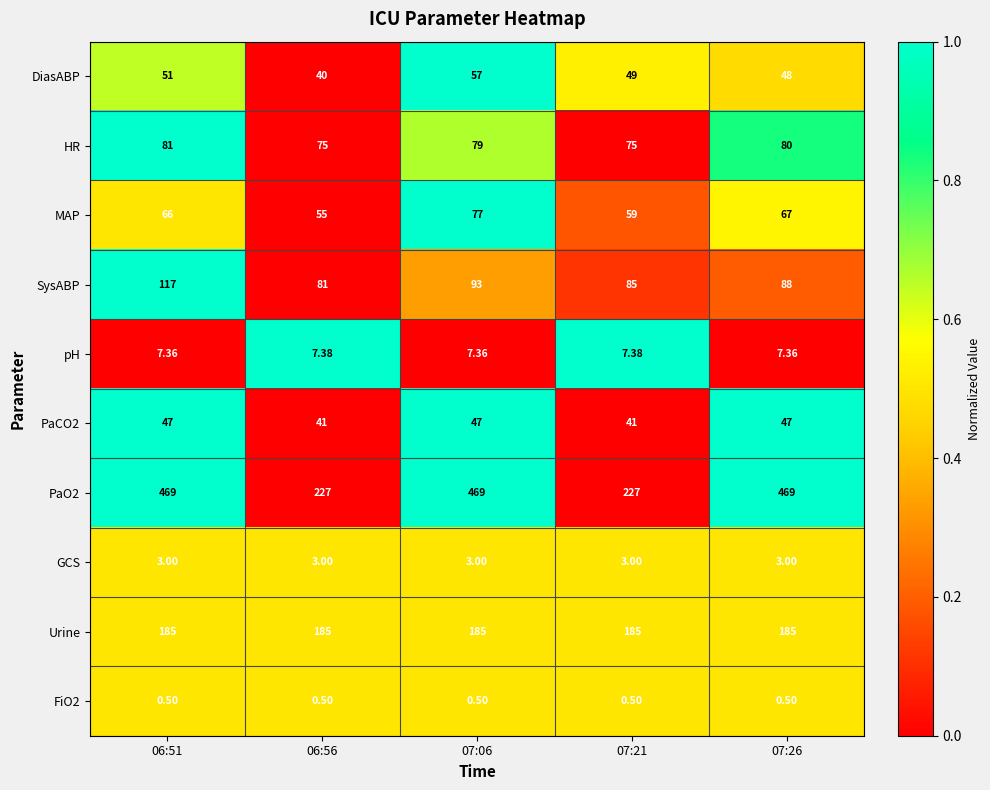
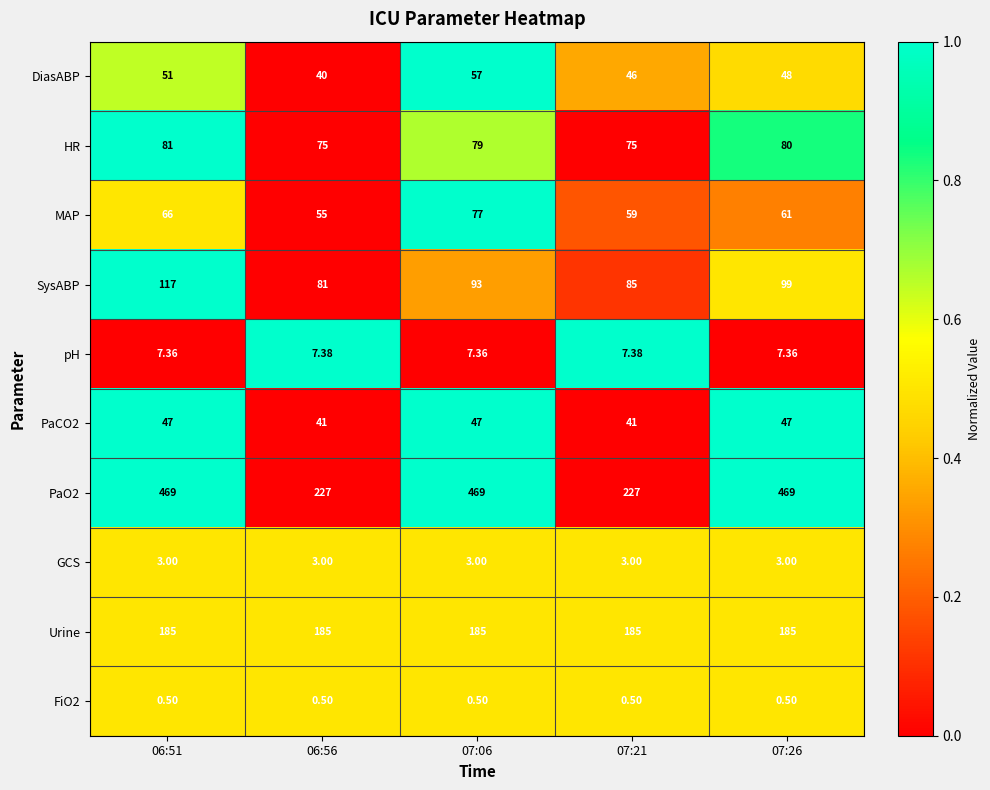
  {
    "DiasABP": {
      "06:51": 51,
      "06:56": 40,
      "07:06": 57,
-     "07:21": 49,
+     "07:21": 46,
      "07:26": 48
    },
    "HR": {
      "06:51": 81,
      "06:56": 75,
      "07:06": 79,
      "07:21": 75,
      "07:26": 80
    },
    "MAP": {
      "06:51": 66,
      "06:56": 55,
      "07:06": 77,
      "07:21": 59,
-     "07:26": 67
+     "07:26": 61
    },
    "SysABP": {
      "06:51": 117,
      "06:56": 81,
      "07:06": 93,
      "07:21": 85,
-     "07:26": 88
+     "07:26": 99
    },
    "pH": {
      "06:51": 7.36,
      "06:56": 7.38,
      "07:06": 7.36,
      "07:21": 7.38,
      "07:26": 7.36
    },
    "PaCO2": {
      "06:51": 47,
      "06:56": 41,
      "07:06": 47,
      "07:21": 41,
      "07:26": 47
    },
    "PaO2": {
      "06:51": 469,
      "06:56": 227,
      "07:06": 469,
      "07:21": 227,
      "07:26": 469
    },
    "GCS": {
      "06:51": 3.00,
      "06:56": 3.00,
      "07:06": 3.00,
      "07:21": 3.00,
      "07:26": 3.00
    },
    "Urine": {
      "06:51": 185,
      "06:56": 185,
      "07:06": 185,
      "07:21": 185,
      "07:26": 185
    },
    "FiO2": {
      "06:51": 0.50,
      "06:56": 0.50,
      "07:06": 0.50,
      "07:21": 0.50,
      "07:26": 0.50
    }
  }
